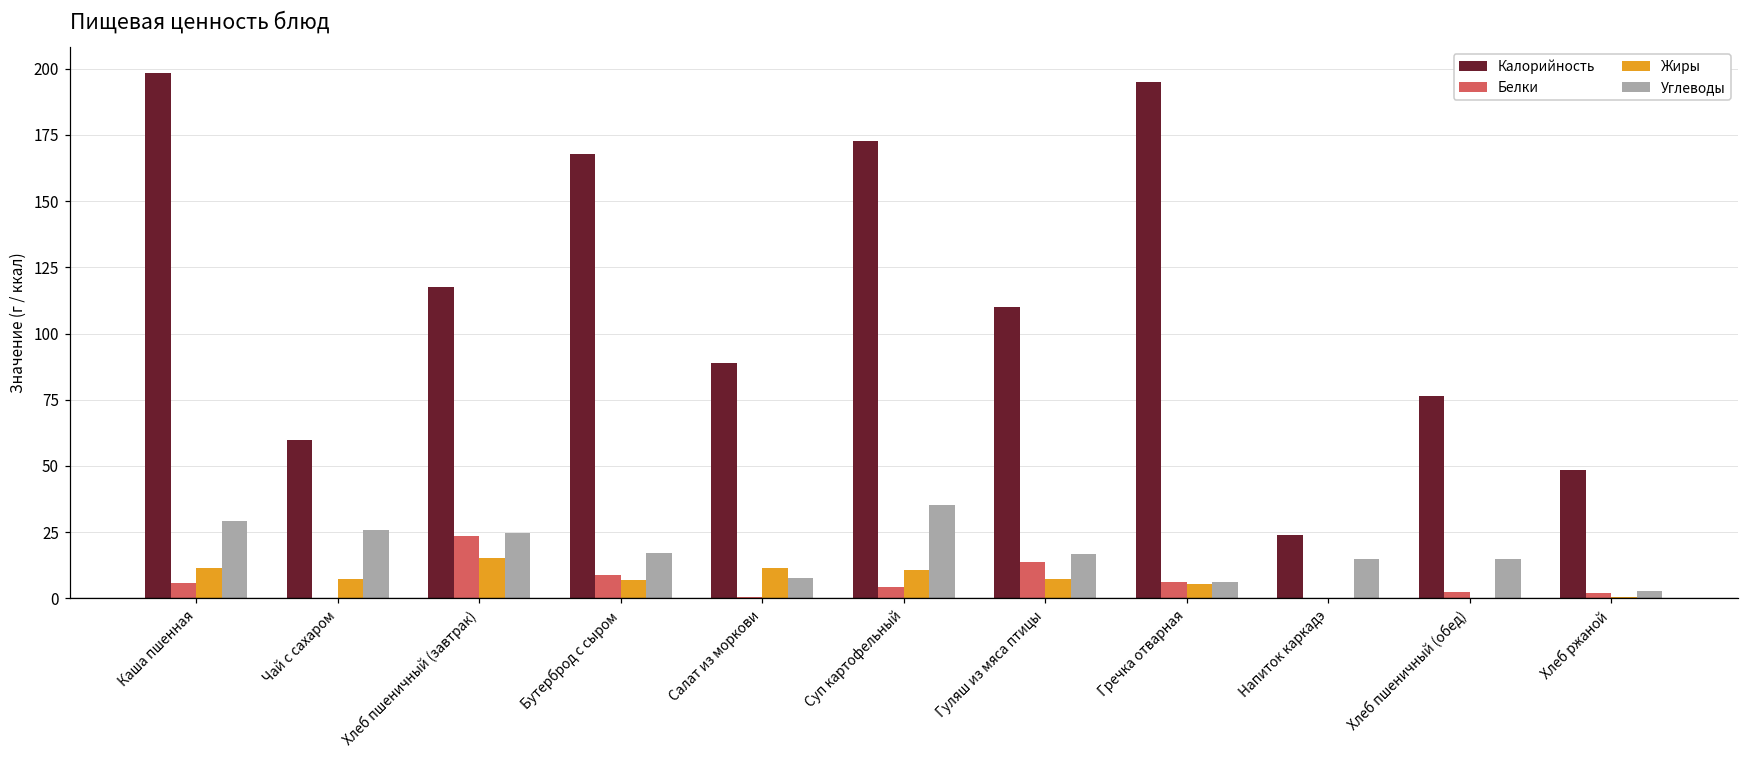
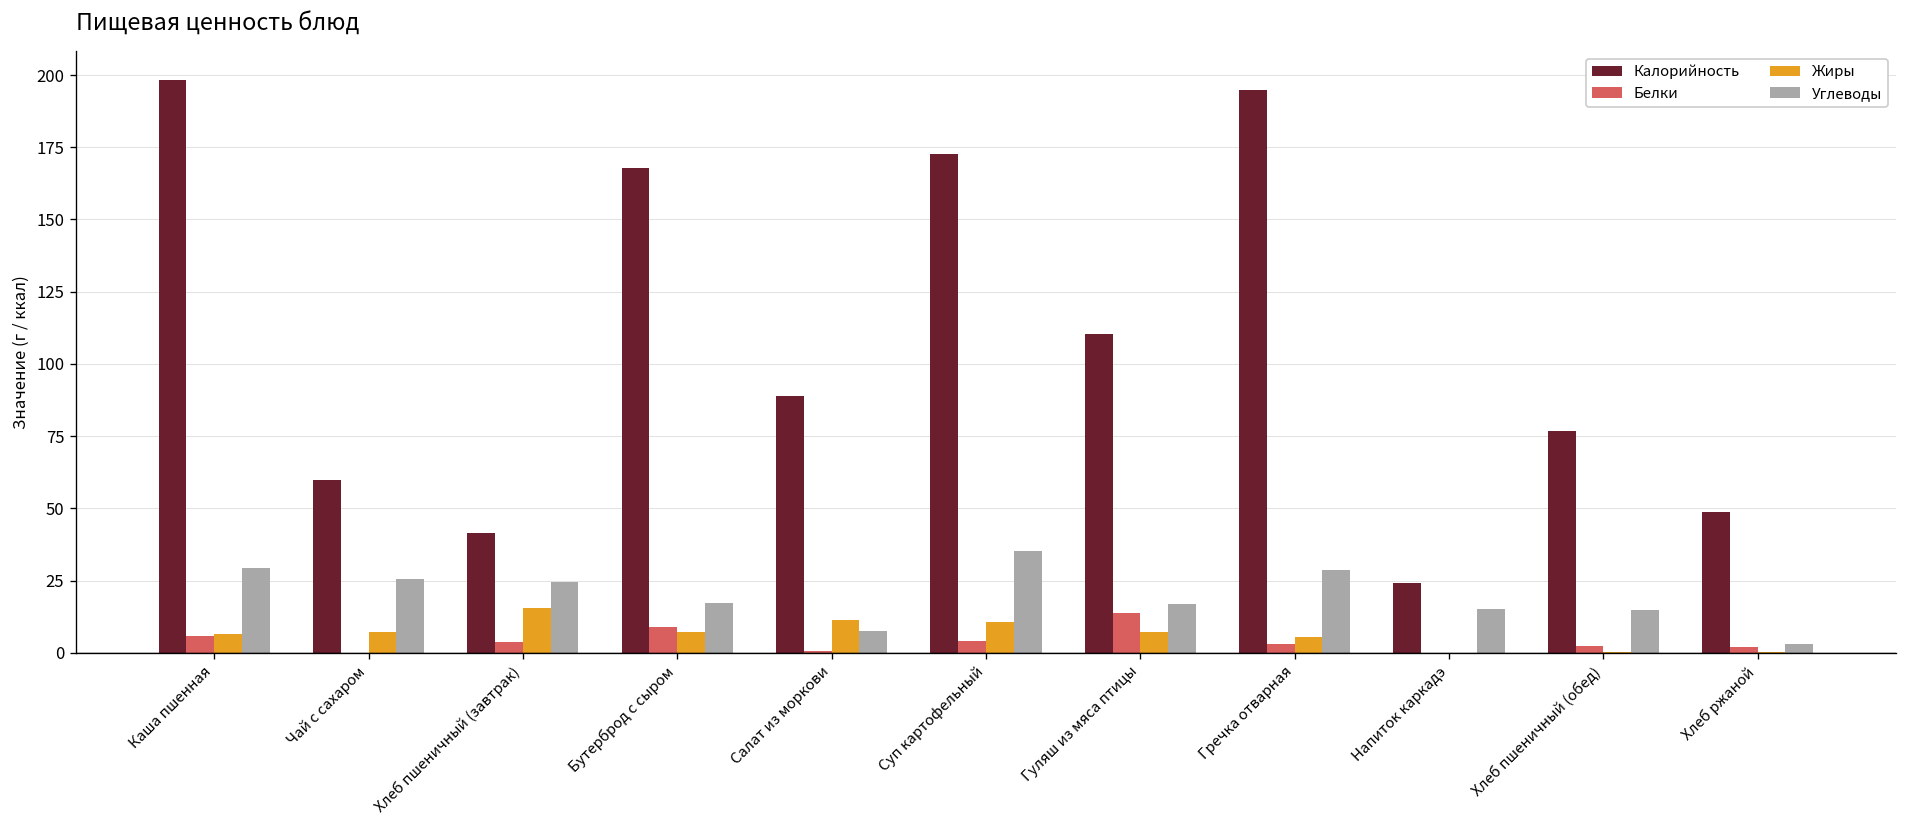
  {
    "Калорийность": {
      "Каша пшенная": 198,
      "Чай с сахаром": 60,
-     "Хлеб пшеничный (завтрак)": 118,
+     "Хлеб пшеничный (завтрак)": 41,
      "Бутерброд с сыром": 168,
      "Салат из моркови": 89,
      "Суп картофельный": 173,
      "Гуляш из мяса птицы": 110,
      "Гречка отварная": 195,
      "Напиток каркадэ": 24,
      "Хлеб пшеничный (обед)": 77,
      "Хлеб ржаной": 49
    },
    "Белки": {
      "Каша пшенная": 6,
      "Чай с сахаром": 0,
-     "Хлеб пшеничный (завтрак)": 24,
+     "Хлеб пшеничный (завтрак)": 4,
      "Бутерброд с сыром": 9,
      "Суп картофельный": 4,
      "Гуляш из мяса птицы": 14,
-     "Гречка отварная": 6,
+     "Гречка отварная": 3,
      "Напиток каркадэ": 0,
      "Хлеб пшеничный (обед)": 2,
      "Хлеб ржаной": 2
    },
    "Жиры": {
-     "Каша пшенная": 11,
+     "Каша пшенная": 6,
      "Чай с сахаром": 7,
      "Хлеб пшеничный (завтрак)": 15,
      "Бутерброд с сыром": 7,
      "Салат из моркови": 11,
      "Суп картофельный": 11,
      "Гуляш из мяса птицы": 7,
      "Гречка отварная": 5,
      "Напиток каркадэ": 0
    },
    "Углеводы": {
      "Каша пшенная": 29,
      "Чай с сахаром": 26,
      "Хлеб пшеничный (завтрак)": 25,
      "Бутерброд с сыром": 17,
      "Салат из моркови": 8,
      "Суп картофельный": 35,
      "Гуляш из мяса птицы": 17,
-     "Гречка отварная": 6,
+     "Гречка отварная": 29,
      "Напиток каркадэ": 15,
      "Хлеб пшеничный (обед)": 15,
      "Хлеб ржаной": 3
    }
  }
